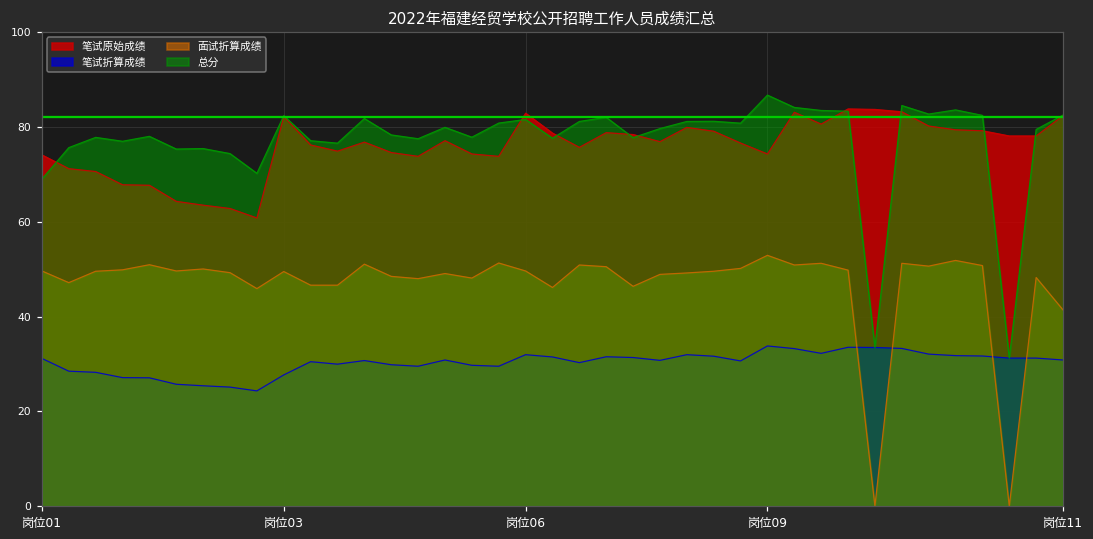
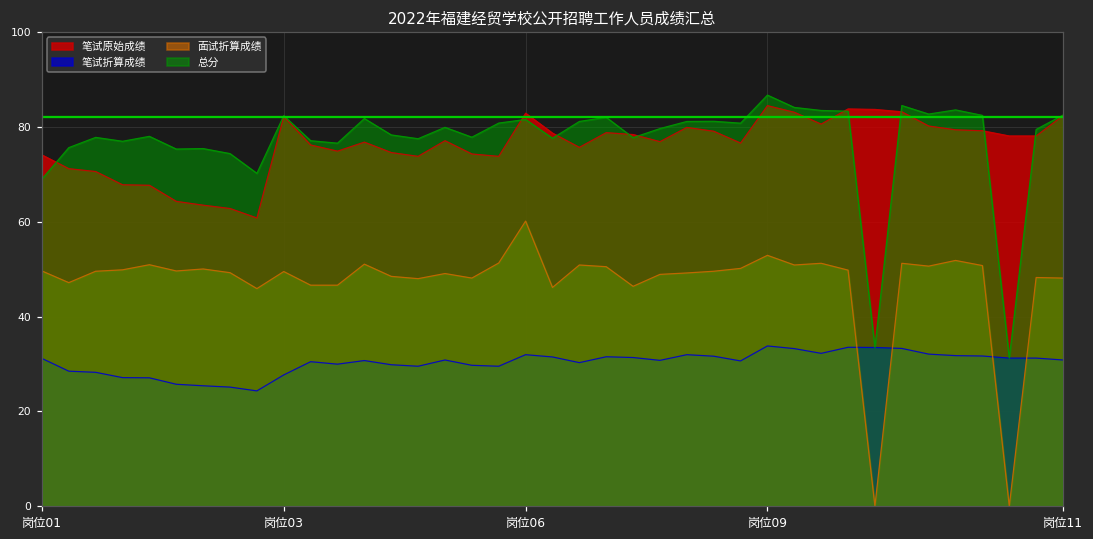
  {
    "笔试原始成绩": {
      "岗位01": 74,
      "岗位06": 83,
-     "岗位09": 74
+     "岗位09": 85
    },
    "笔试折算成绩": {
      "岗位01": 31,
      "岗位03": 28,
      "岗位06": 32,
      "岗位09": 34,
      "岗位11": 31
    },
    "面试折算成绩": {
      "岗位01": 50,
      "岗位03": 50,
-     "岗位06": 50,
+     "岗位06": 60,
      "岗位09": 53,
-     "岗位11": 41
+     "岗位11": 48
    },
    "总分": {
      "岗位01": 69,
      "岗位06": 82,
      "岗位09": 87
    }
  }
